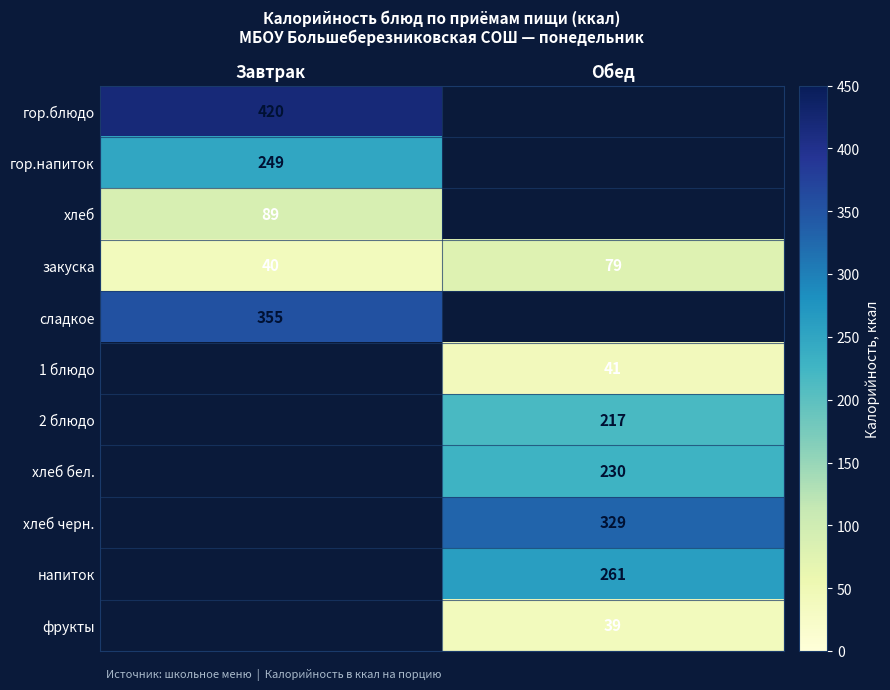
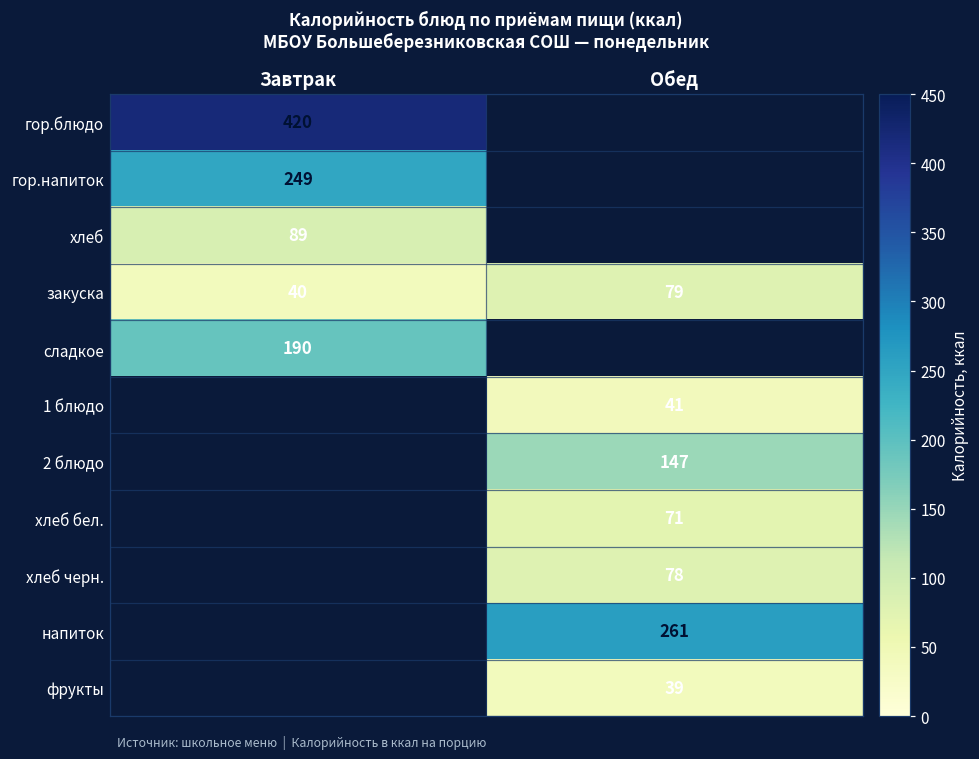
  {
    "сладкое": {
-     "Завтрак": 355
+     "Завтрак": 190
    },
    "2 блюдо": {
-     "Обед": 217
+     "Обед": 147
    },
    "хлеб бел.": {
-     "Обед": 230
+     "Обед": 71
    },
    "хлеб черн.": {
-     "Обед": 329
+     "Обед": 78
    }
  }
